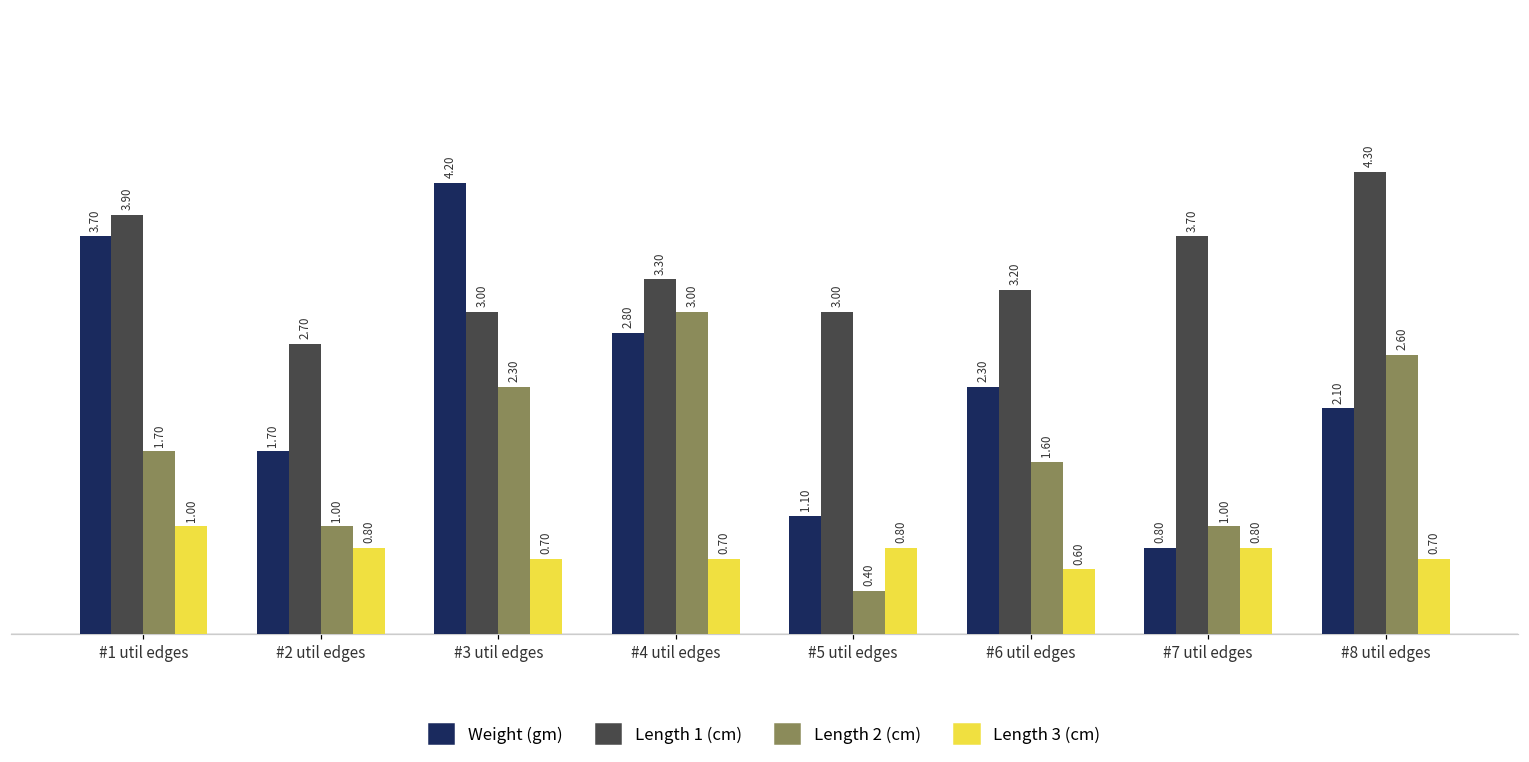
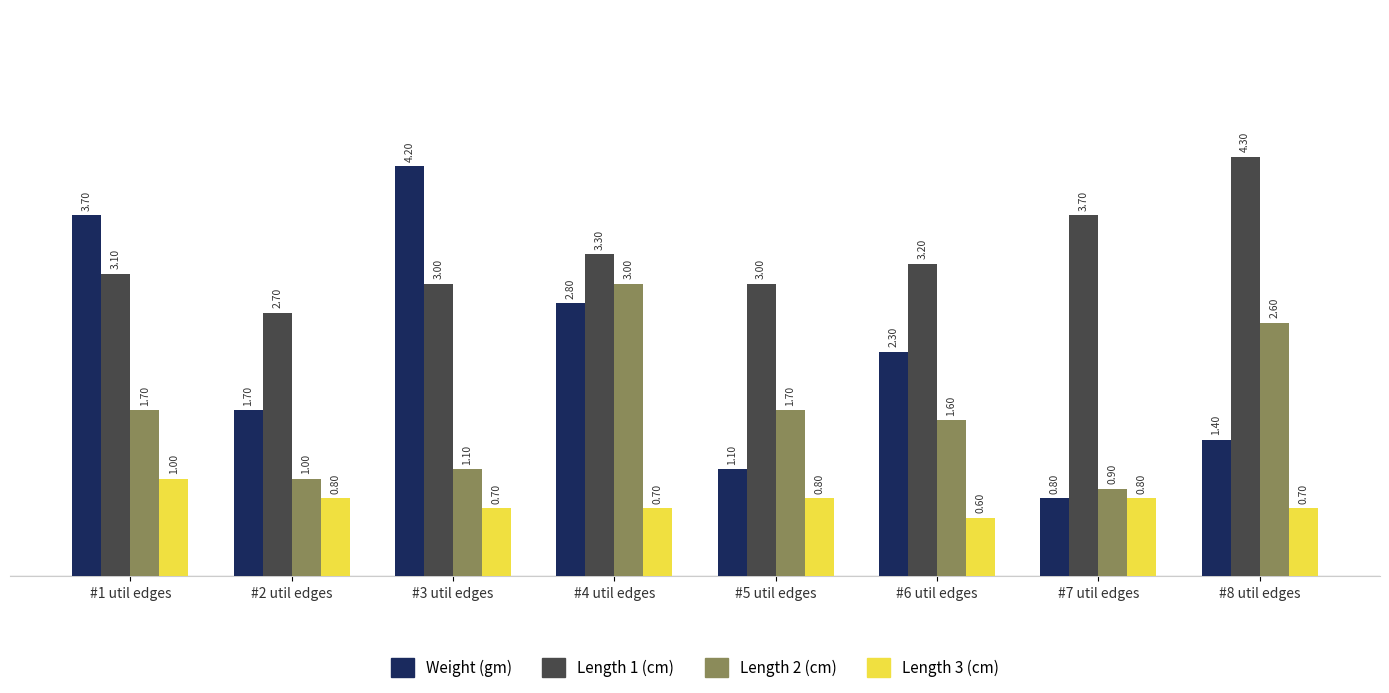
  {
    "Weight (gm)": {
      "#1 util edges": 3.70,
      "#2 util edges": 1.70,
      "#3 util edges": 4.20,
      "#4 util edges": 2.80,
      "#5 util edges": 1.10,
      "#6 util edges": 2.30,
      "#7 util edges": 0.80,
-     "#8 util edges": 2.10
+     "#8 util edges": 1.40
    },
    "Length 1 (cm)": {
-     "#1 util edges": 3.90,
+     "#1 util edges": 3.10,
      "#2 util edges": 2.70,
      "#3 util edges": 3.00,
      "#4 util edges": 3.30,
      "#5 util edges": 3.00,
      "#6 util edges": 3.20,
      "#7 util edges": 3.70,
      "#8 util edges": 4.30
    },
    "Length 2 (cm)": {
      "#1 util edges": 1.70,
      "#2 util edges": 1.00,
-     "#3 util edges": 2.30,
+     "#3 util edges": 1.10,
      "#4 util edges": 3.00,
-     "#5 util edges": 0.40,
+     "#5 util edges": 1.70,
      "#6 util edges": 1.60,
-     "#7 util edges": 1.00,
+     "#7 util edges": 0.90,
      "#8 util edges": 2.60
    },
    "Length 3 (cm)": {
      "#1 util edges": 1.00,
      "#2 util edges": 0.80,
      "#3 util edges": 0.70,
      "#4 util edges": 0.70,
      "#5 util edges": 0.80,
      "#6 util edges": 0.60,
      "#7 util edges": 0.80,
      "#8 util edges": 0.70
    }
  }
